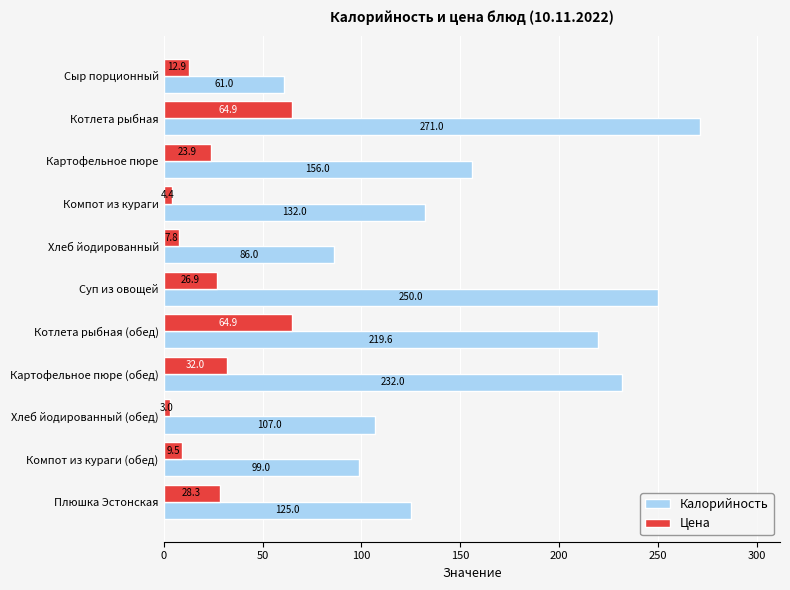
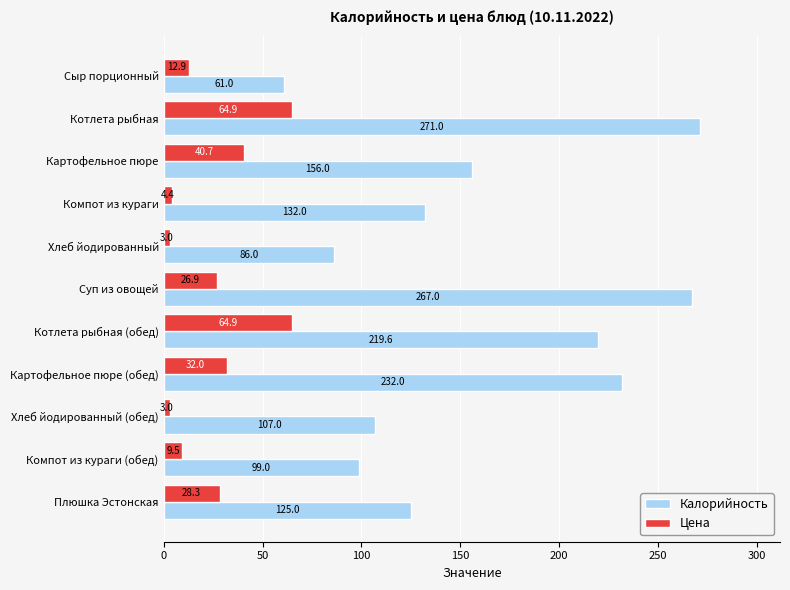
  {
    "Калорийность": {
      "Сыр порционный": 61.0,
      "Котлета рыбная": 271.0,
      "Картофельное пюре": 156.0,
      "Компот из кураги": 132.0,
      "Хлеб йодированный": 86.0,
-     "Суп из овощей": 250.0,
+     "Суп из овощей": 267.0,
      "Котлета рыбная (обед)": 219.6,
      "Картофельное пюре (обед)": 232.0,
      "Хлеб йодированный (обед)": 107.0,
      "Компот из кураги (обед)": 99.0,
      "Плюшка Эстонская": 125.0
    },
    "Цена": {
      "Сыр порционный": 12.9,
      "Котлета рыбная": 64.9,
-     "Картофельное пюре": 23.9,
+     "Картофельное пюре": 40.7,
      "Компот из кураги": 4.4,
-     "Хлеб йодированный": 7.8,
+     "Хлеб йодированный": 3.0,
      "Суп из овощей": 26.9,
      "Котлета рыбная (обед)": 64.9,
      "Картофельное пюре (обед)": 32.0,
      "Хлеб йодированный (обед)": 3.0,
      "Компот из кураги (обед)": 9.5,
      "Плюшка Эстонская": 28.3
    }
  }
